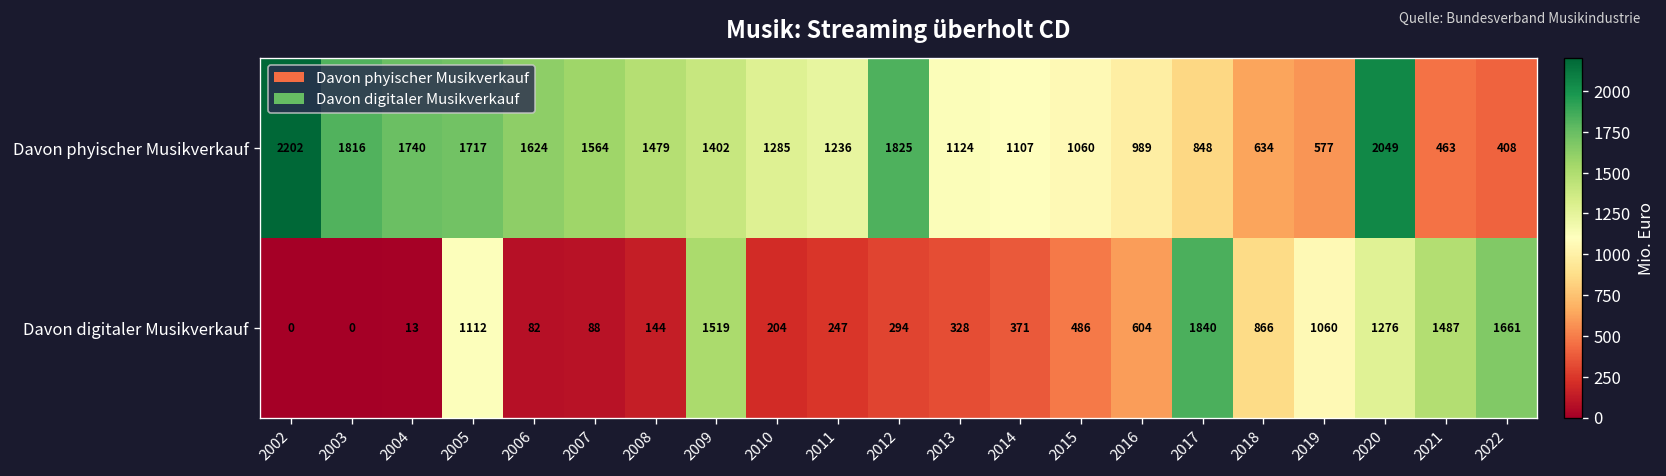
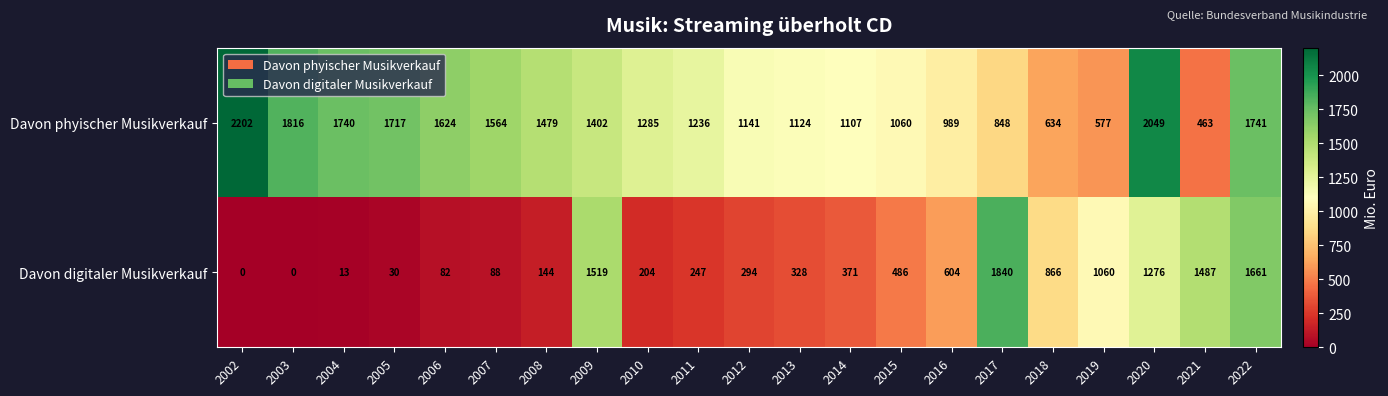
  {
    "Davon phyischer Musikverkauf": {
      "2002": 2202,
      "2003": 1816,
      "2004": 1740,
      "2005": 1717,
      "2006": 1624,
      "2007": 1564,
      "2008": 1479,
      "2009": 1402,
      "2010": 1285,
      "2011": 1236,
-     "2012": 1825,
+     "2012": 1141,
      "2013": 1124,
      "2014": 1107,
      "2015": 1060,
      "2016": 989,
      "2017": 848,
      "2018": 634,
      "2019": 577,
      "2020": 2049,
      "2021": 463,
-     "2022": 408
+     "2022": 1741
    },
    "Davon digitaler Musikverkauf": {
      "2002": 0,
      "2003": 0,
      "2004": 13,
-     "2005": 1112,
+     "2005": 30,
      "2006": 82,
      "2007": 88,
      "2008": 144,
      "2009": 1519,
      "2010": 204,
      "2011": 247,
      "2012": 294,
      "2013": 328,
      "2014": 371,
      "2015": 486,
      "2016": 604,
      "2017": 1840,
      "2018": 866,
      "2019": 1060,
      "2020": 1276,
      "2021": 1487,
      "2022": 1661
    }
  }
